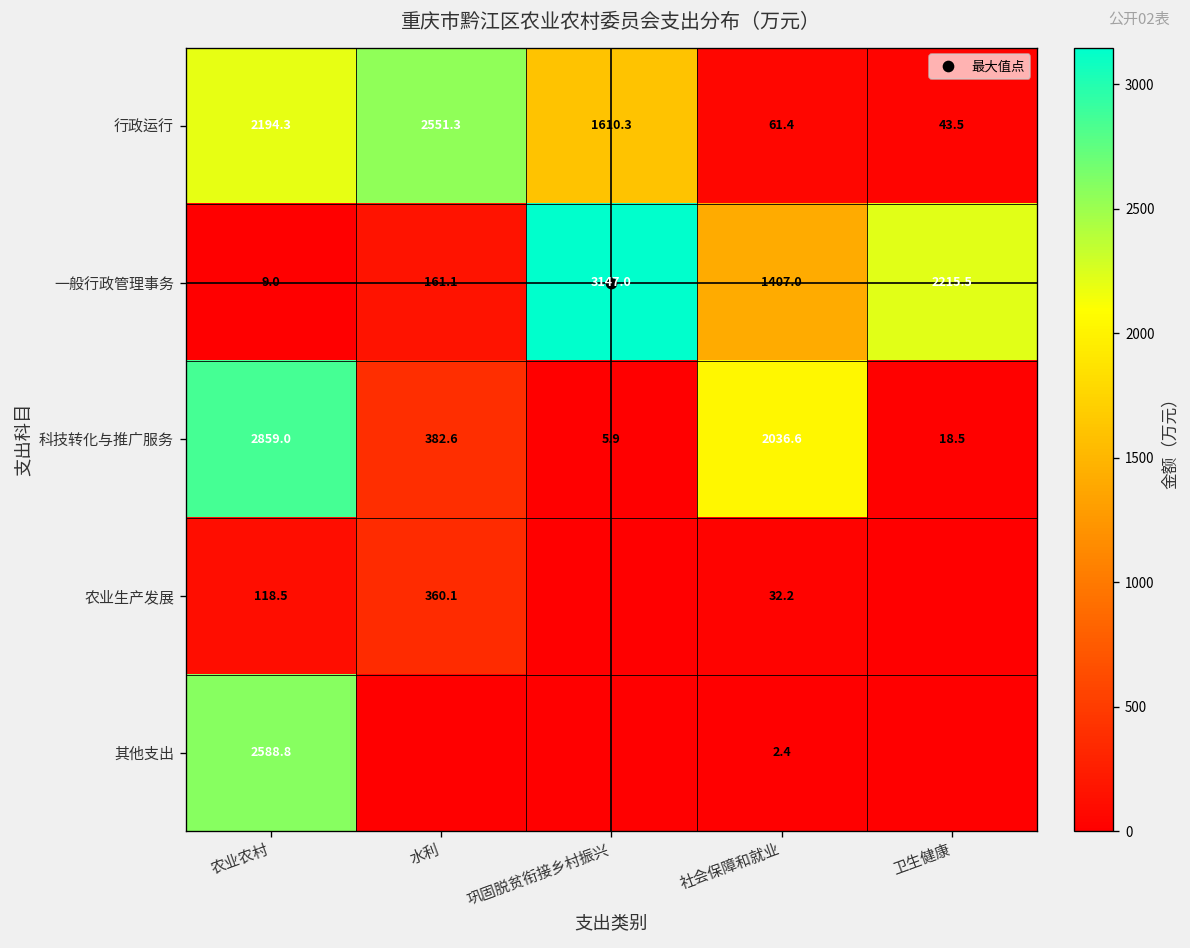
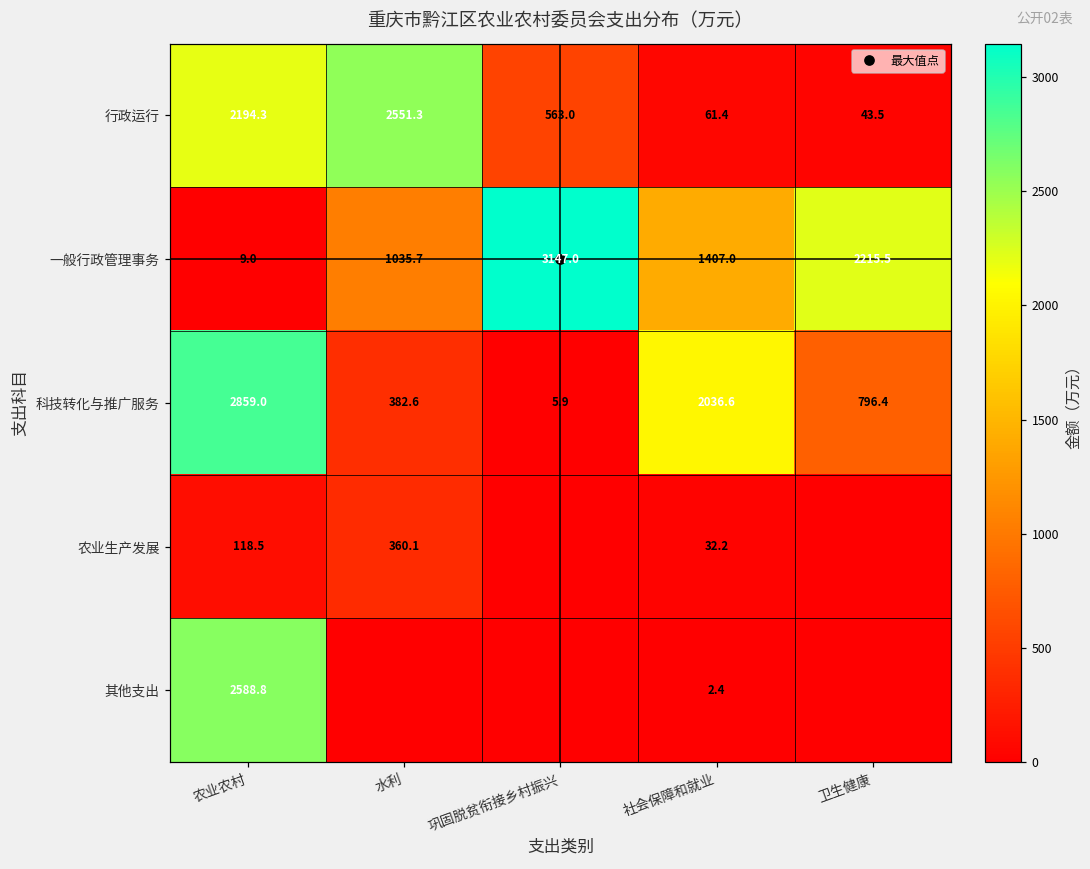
  {
    "行政运行": {
      "农业农村": 2194.3,
      "水利": 2551.3,
-     "巩固脱贫衔接乡村振兴": 1610.3,
+     "巩固脱贫衔接乡村振兴": 563.0,
      "社会保障和就业": 61.4,
      "卫生健康": 43.5
    },
    "一般行政管理事务": {
      "农业农村": 9.0,
-     "水利": 161.1,
+     "水利": 1035.7,
      "社会保障和就业": 1407.0,
      "卫生健康": 2215.5
    },
    "科技转化与推广服务": {
      "农业农村": 2859.0,
      "水利": 382.6,
      "巩固脱贫衔接乡村振兴": 5.9,
      "社会保障和就业": 2036.6,
-     "卫生健康": 18.5
+     "卫生健康": 796.4
    },
    "农业生产发展": {
      "农业农村": 118.5,
      "水利": 360.1,
      "社会保障和就业": 32.2
    },
    "其他支出": {
      "农业农村": 2588.8,
      "社会保障和就业": 2.4
    }
  }
